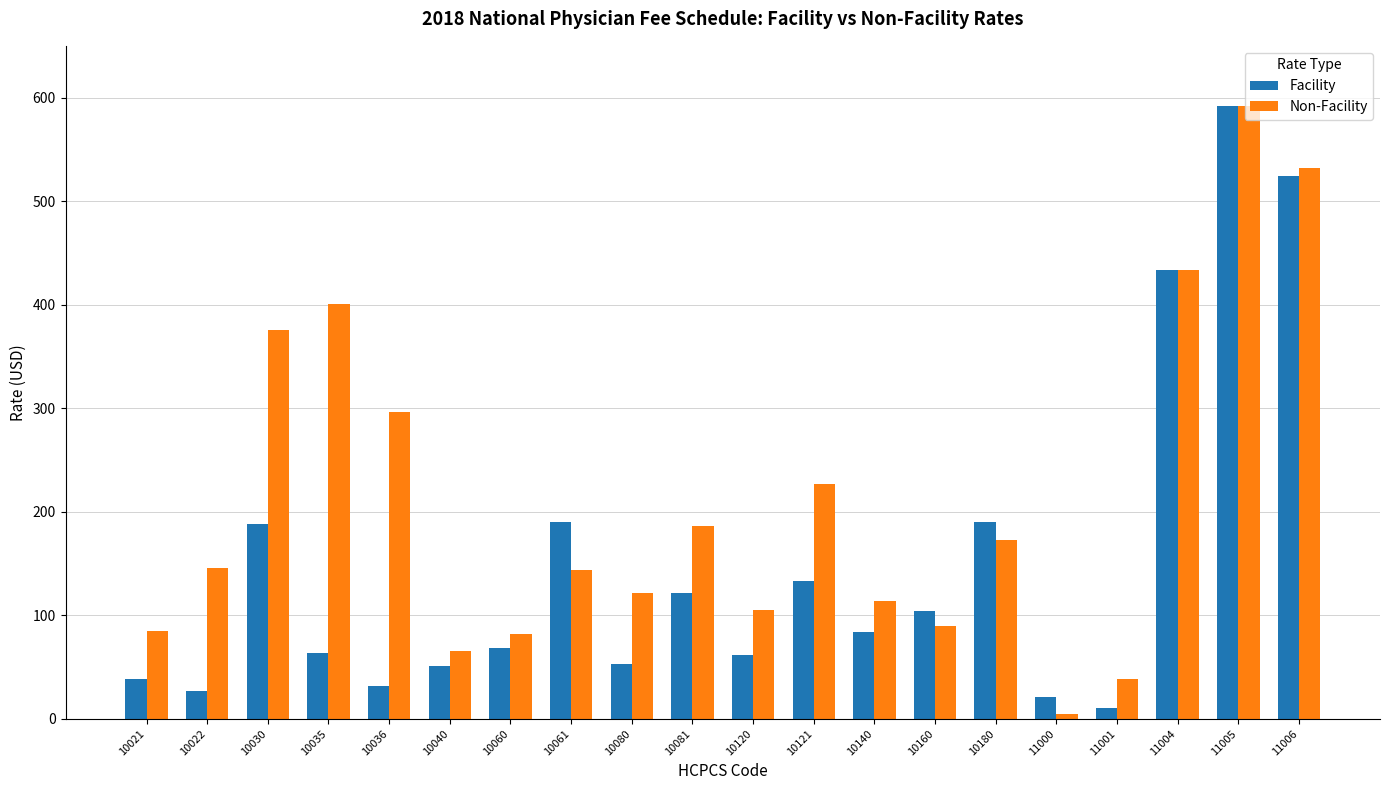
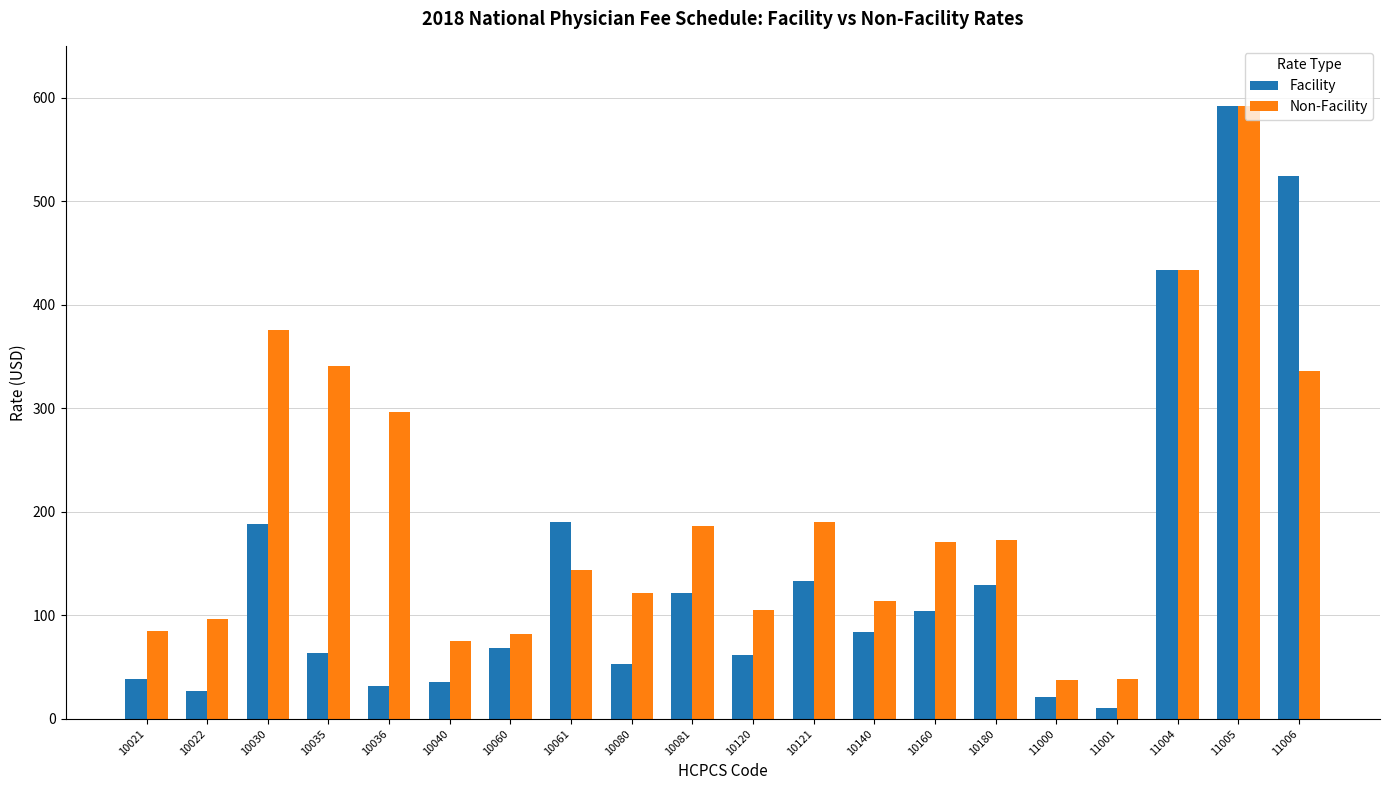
  {
    "Facility": {
      "10021": 38,
      "10022": 27,
      "10030": 188,
      "10035": 63,
      "10036": 31,
-     "10040": 51,
+     "10040": 35,
      "10060": 68,
      "10061": 190,
      "10080": 53,
      "10081": 122,
      "10120": 62,
      "10121": 133,
      "10140": 84,
      "10160": 104,
-     "10180": 190,
+     "10180": 129,
      "11000": 21,
      "11001": 11,
      "11004": 433,
      "11005": 592,
      "11006": 524
    },
    "Non-Facility": {
      "10021": 85,
-     "10022": 145,
+     "10022": 96,
      "10030": 375,
-     "10035": 401,
+     "10035": 341,
      "10036": 296,
-     "10040": 66,
+     "10040": 75,
      "10060": 82,
      "10061": 144,
      "10080": 122,
      "10081": 186,
      "10120": 105,
-     "10121": 227,
+     "10121": 191,
      "10140": 113,
-     "10160": 90,
+     "10160": 171,
      "10180": 173,
-     "11000": 4,
+     "11000": 38,
      "11001": 39,
      "11004": 433,
-     "11006": 532
+     "11006": 336
    }
  }
